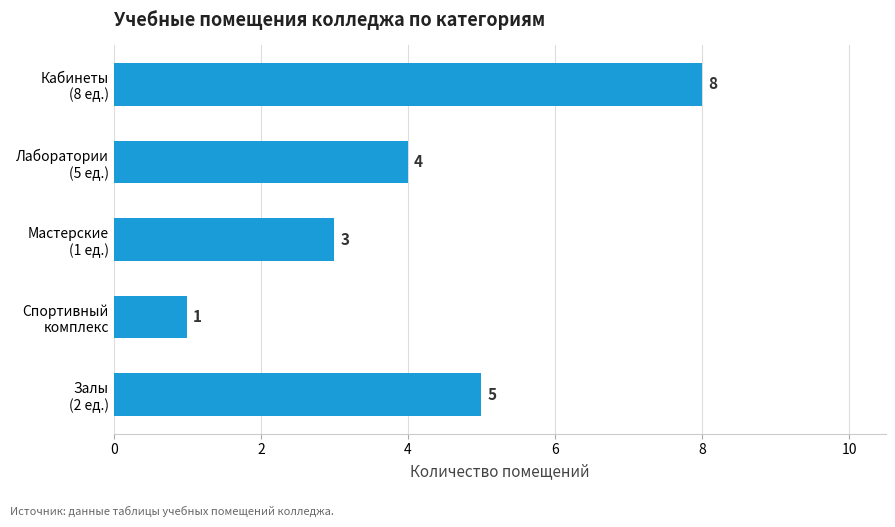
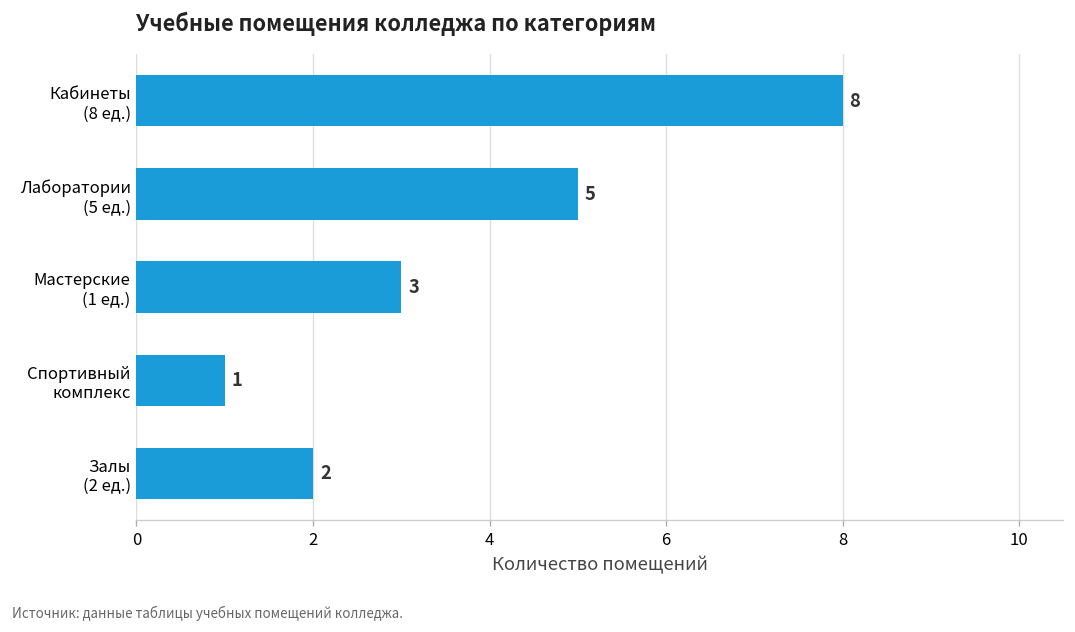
  {
    "Кабинеты (8 ед.)": 8,
-   "Лаборатории (5 ед.)": 4,
+   "Лаборатории (5 ед.)": 5,
    "Мастерские (1 ед.)": 3,
    "Спортивный комплекс": 1,
-   "Залы (2 ед.)": 5
+   "Залы (2 ед.)": 2
  }
